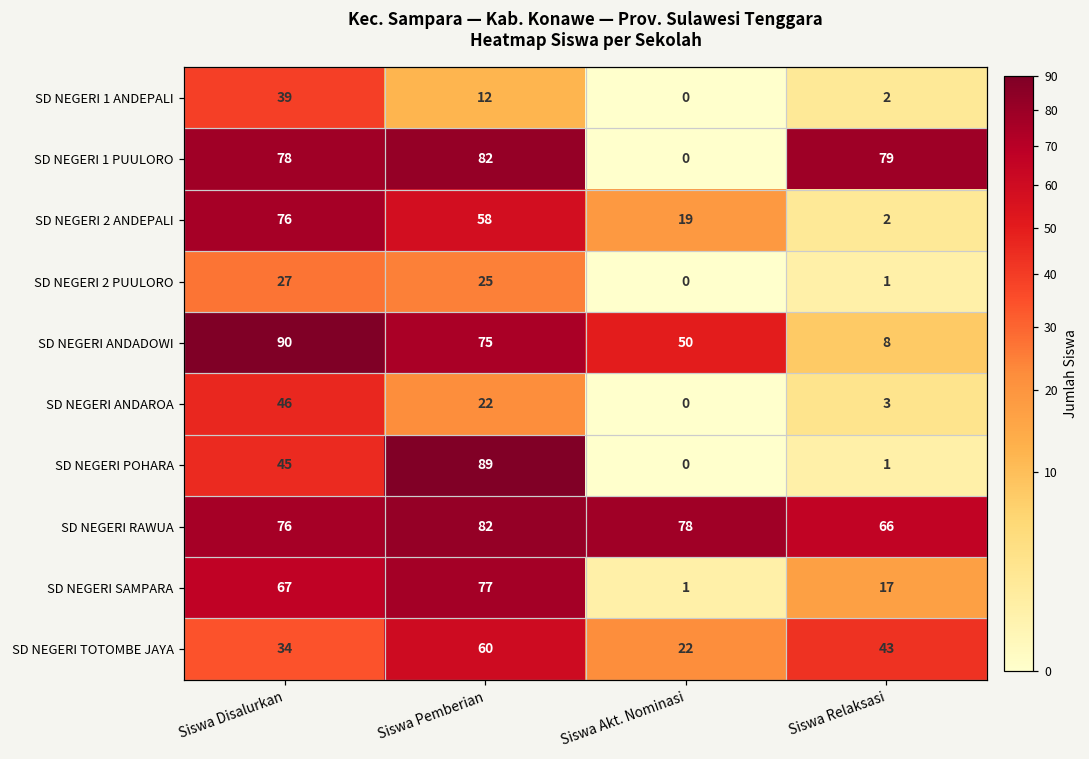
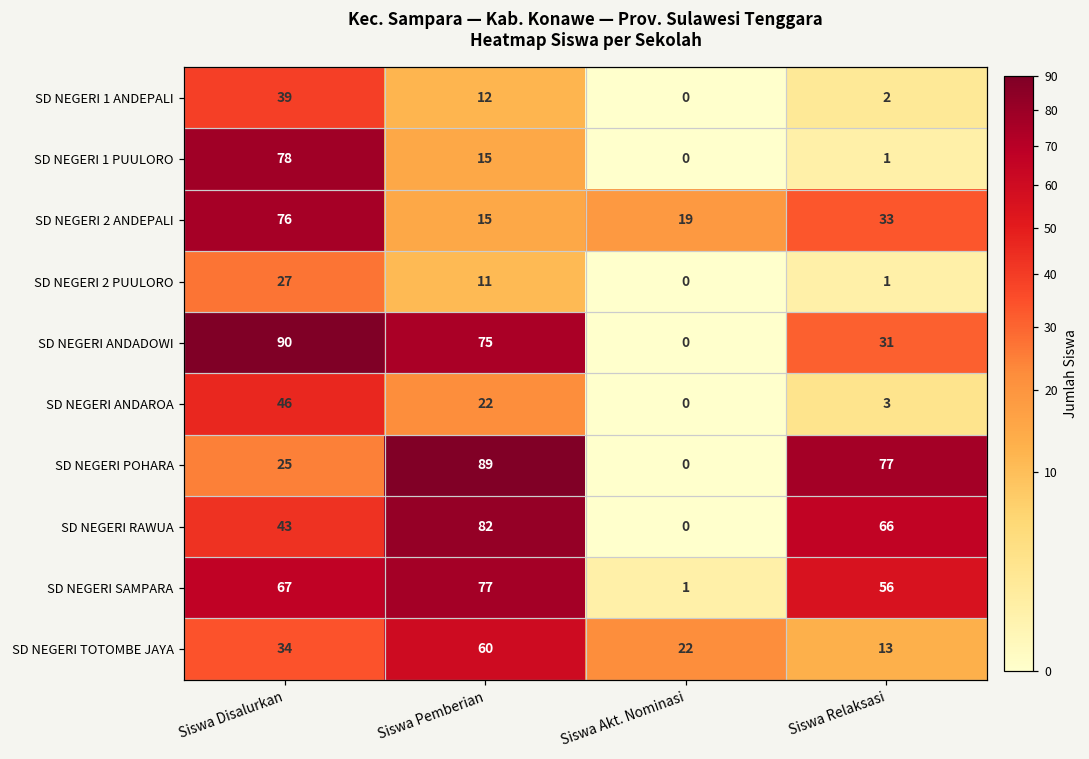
  {
    "SD NEGERI 1 ANDEPALI": {
      "Siswa Disalurkan": 39,
      "Siswa Pemberian": 12,
      "Siswa Akt. Nominasi": 0,
      "Siswa Relaksasi": 2
    },
    "SD NEGERI 1 PUULORO": {
      "Siswa Disalurkan": 78,
-     "Siswa Pemberian": 82,
+     "Siswa Pemberian": 15,
      "Siswa Akt. Nominasi": 0,
-     "Siswa Relaksasi": 79
+     "Siswa Relaksasi": 1
    },
    "SD NEGERI 2 ANDEPALI": {
      "Siswa Disalurkan": 76,
-     "Siswa Pemberian": 58,
+     "Siswa Pemberian": 15,
      "Siswa Akt. Nominasi": 19,
-     "Siswa Relaksasi": 2
+     "Siswa Relaksasi": 33
    },
    "SD NEGERI 2 PUULORO": {
      "Siswa Disalurkan": 27,
-     "Siswa Pemberian": 25,
+     "Siswa Pemberian": 11,
      "Siswa Akt. Nominasi": 0,
      "Siswa Relaksasi": 1
    },
    "SD NEGERI ANDADOWI": {
      "Siswa Disalurkan": 90,
      "Siswa Pemberian": 75,
-     "Siswa Akt. Nominasi": 50,
-     "Siswa Relaksasi": 8
+     "Siswa Akt. Nominasi": 0,
+     "Siswa Relaksasi": 31
    },
    "SD NEGERI ANDAROA": {
      "Siswa Disalurkan": 46,
      "Siswa Pemberian": 22,
      "Siswa Akt. Nominasi": 0,
      "Siswa Relaksasi": 3
    },
    "SD NEGERI POHARA": {
-     "Siswa Disalurkan": 45,
+     "Siswa Disalurkan": 25,
      "Siswa Pemberian": 89,
      "Siswa Akt. Nominasi": 0,
-     "Siswa Relaksasi": 1
+     "Siswa Relaksasi": 77
    },
    "SD NEGERI RAWUA": {
-     "Siswa Disalurkan": 76,
+     "Siswa Disalurkan": 43,
      "Siswa Pemberian": 82,
-     "Siswa Akt. Nominasi": 78,
+     "Siswa Akt. Nominasi": 0,
      "Siswa Relaksasi": 66
    },
    "SD NEGERI SAMPARA": {
      "Siswa Disalurkan": 67,
      "Siswa Pemberian": 77,
      "Siswa Akt. Nominasi": 1,
-     "Siswa Relaksasi": 17
+     "Siswa Relaksasi": 56
    },
    "SD NEGERI TOTOMBE JAYA": {
      "Siswa Disalurkan": 34,
      "Siswa Pemberian": 60,
      "Siswa Akt. Nominasi": 22,
-     "Siswa Relaksasi": 43
+     "Siswa Relaksasi": 13
    }
  }
